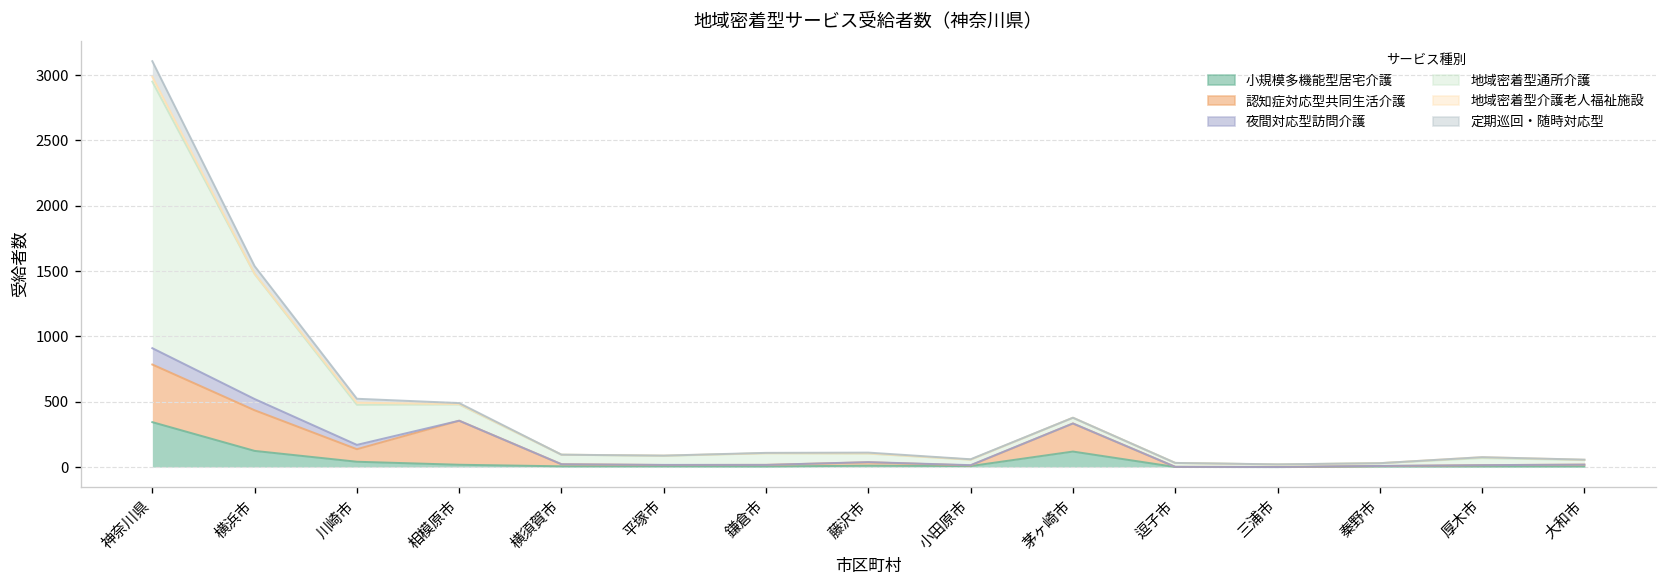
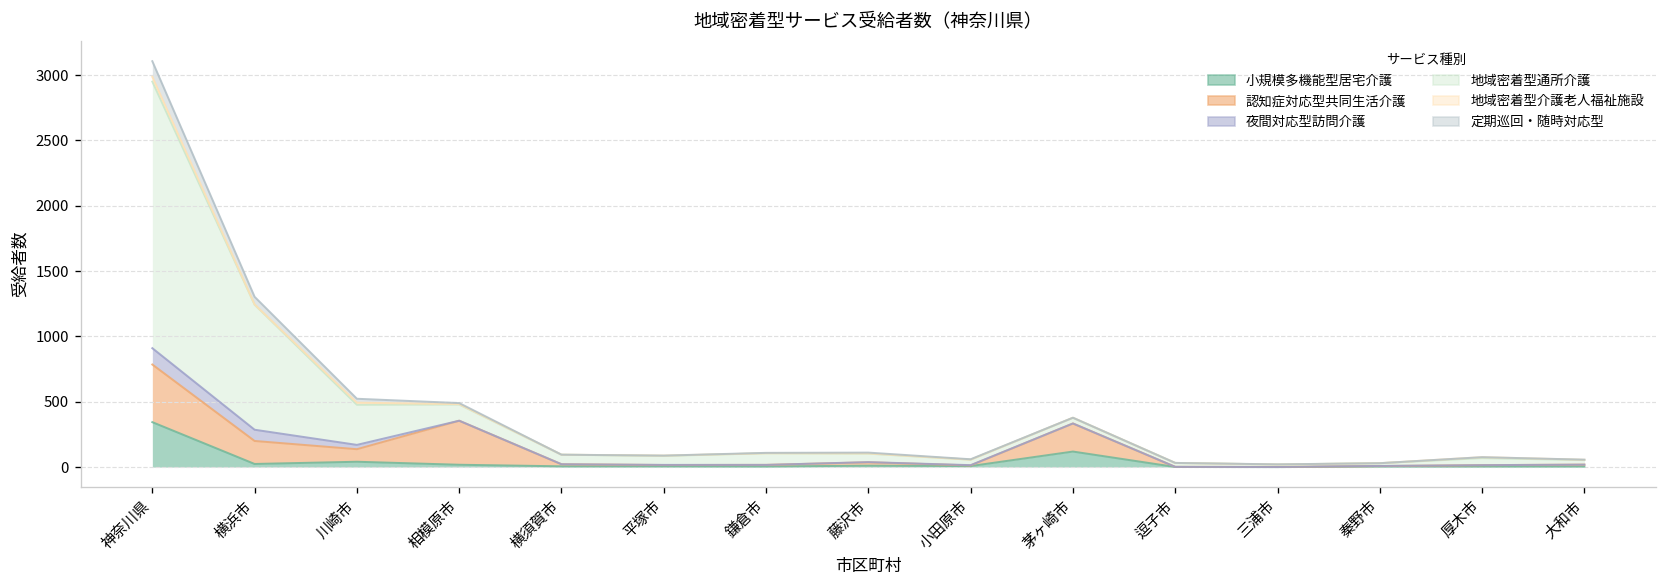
  {
    "小規模多機能型居宅介護": {
      "神奈川県": 340,
-     "横浜市": 120,
+     "横浜市": 20,
      "川崎市": 40,
      "相模原市": 20,
      "藤沢市": 10,
      "茅ヶ崎市": 120
    },
    "認知症対応型共同生活介護": {
      "神奈川県": 440,
-     "横浜市": 310,
+     "横浜市": 180,
      "川崎市": 100
    }
  }
